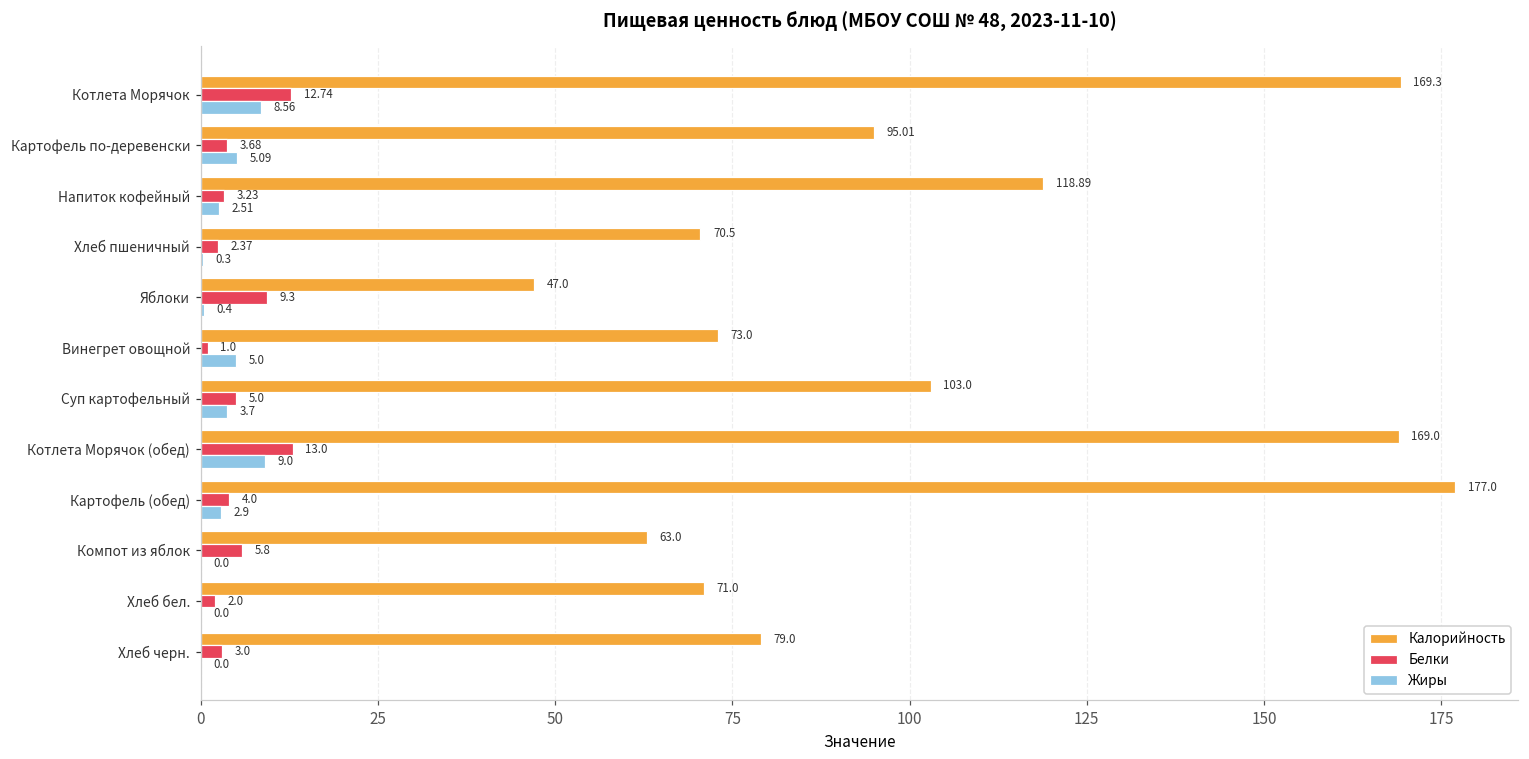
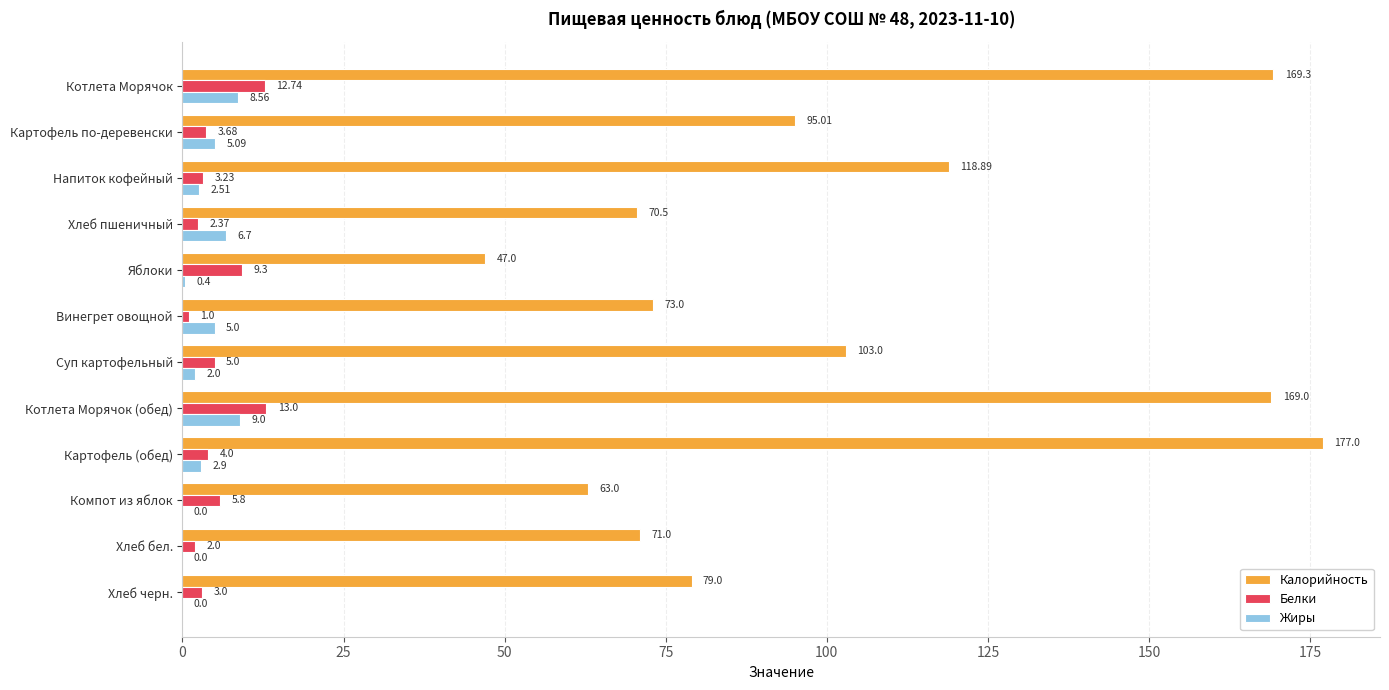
  {
    "Калорийность": {
      "Котлета Морячок": 169.3,
      "Картофель по-деревенски": 95.01,
      "Напиток кофейный": 118.89,
      "Хлеб пшеничный": 70.5,
      "Яблоки": 47.0,
      "Винегрет овощной": 73.0,
      "Суп картофельный": 103.0,
      "Котлета Морячок (обед)": 169.0,
      "Картофель (обед)": 177.0,
      "Компот из яблок": 63.0,
      "Хлеб бел.": 71.0,
      "Хлеб черн.": 79.0
    },
    "Белки": {
      "Котлета Морячок": 12.74,
      "Картофель по-деревенски": 3.68,
      "Напиток кофейный": 3.23,
      "Хлеб пшеничный": 2.37,
      "Яблоки": 9.3,
      "Винегрет овощной": 1.0,
      "Суп картофельный": 5.0,
      "Котлета Морячок (обед)": 13.0,
      "Картофель (обед)": 4.0,
      "Компот из яблок": 5.8,
      "Хлеб бел.": 2.0,
      "Хлеб черн.": 3.0
    },
    "Жиры": {
      "Котлета Морячок": 8.56,
      "Картофель по-деревенски": 5.09,
      "Напиток кофейный": 2.51,
-     "Хлеб пшеничный": 0.3,
+     "Хлеб пшеничный": 6.7,
      "Яблоки": 0.4,
      "Винегрет овощной": 5.0,
-     "Суп картофельный": 3.7,
+     "Суп картофельный": 2.0,
      "Котлета Морячок (обед)": 9.0,
      "Картофель (обед)": 2.9,
      "Компот из яблок": 0.0,
      "Хлеб бел.": 0.0,
      "Хлеб черн.": 0.0
    }
  }
